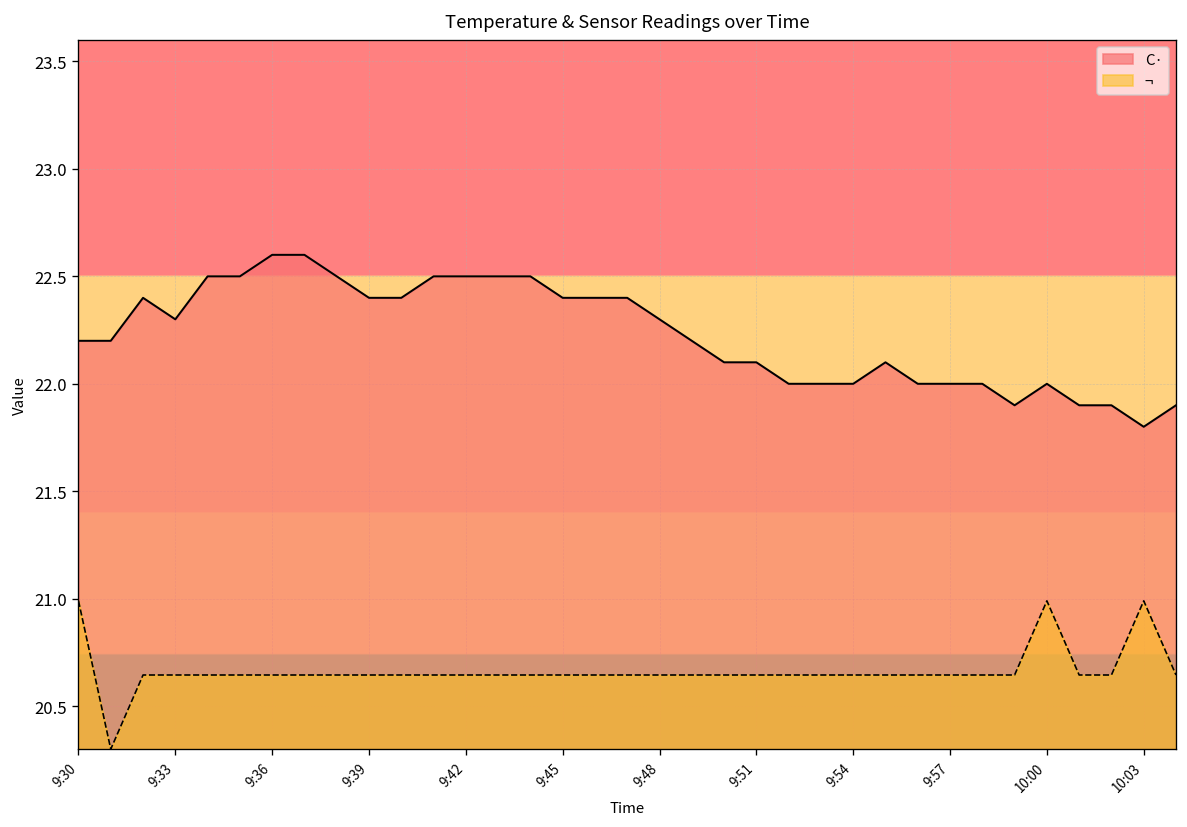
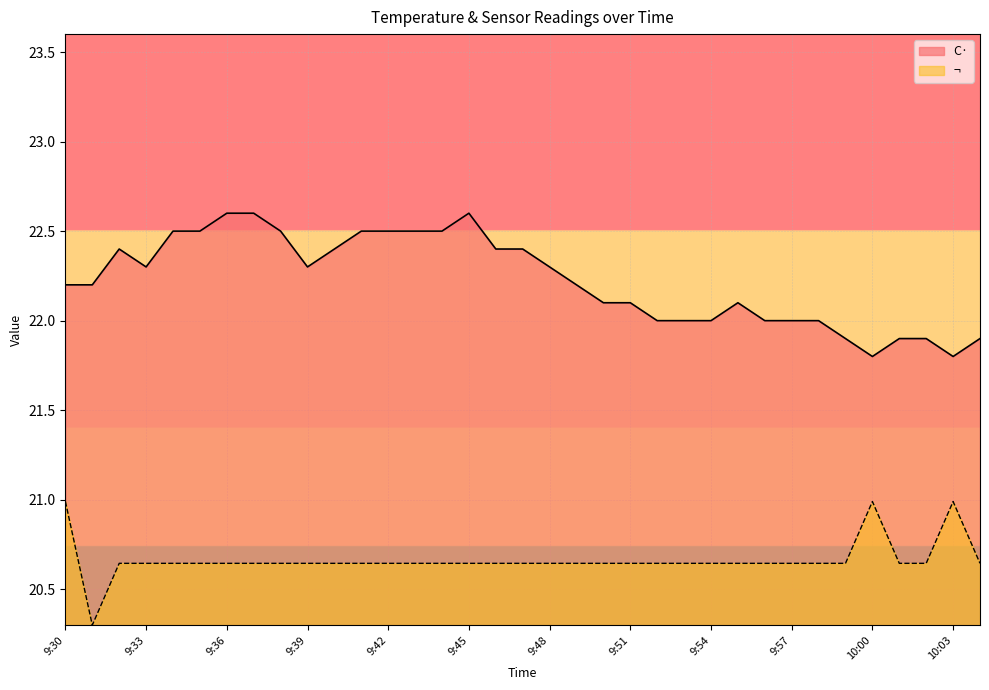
  {
    "C·": {
      "9:30": 22.2,
      "9:33": 22.3,
      "9:36": 22.6,
-     "9:39": 22.4,
+     "9:39": 22.3,
      "9:42": 22.5,
-     "9:45": 22.4,
+     "9:45": 22.6,
      "9:48": 22.3,
      "9:51": 22.1,
      "9:54": 22.0,
      "9:57": 22.0,
-     "10:00": 22.0,
+     "10:00": 21.8,
      "10:03": 21.8
    },
    "¬": {
      "9:30": 21.0,
      "9:33": 20.65,
      "9:36": 20.65,
      "9:39": 20.65,
      "9:42": 20.65,
      "9:45": 20.65,
      "9:48": 20.65,
      "9:51": 20.65,
      "9:54": 20.65,
      "9:57": 20.65,
      "10:00": 21.0,
      "10:03": 21.0
    }
  }
